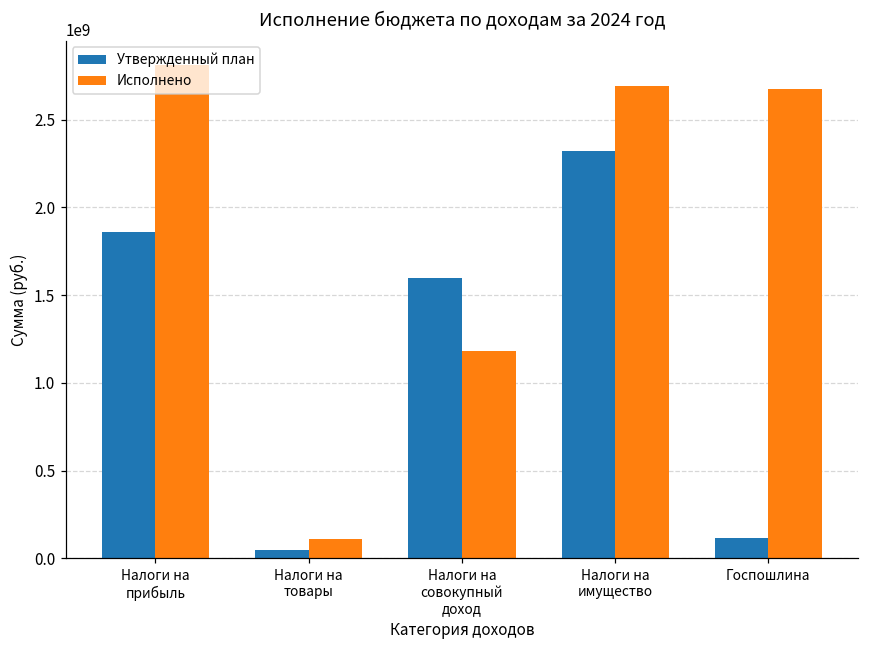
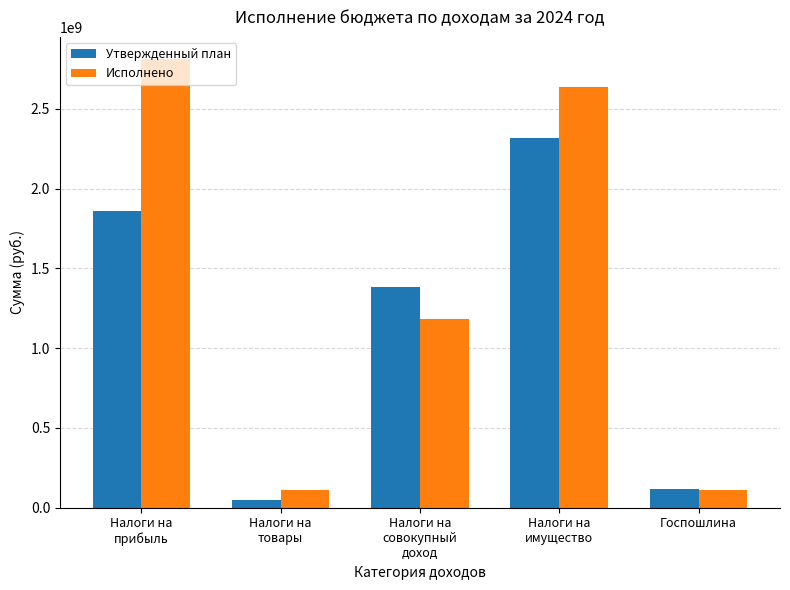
  {
    "Утвержденный план": {
      "Налоги на прибыль": 1860000000,
      "Налоги на товары": 50000000,
-     "Налоги на совокупный доход": 1600000000,
+     "Налоги на совокупный доход": 1380000000,
      "Налоги на имущество": 2320000000,
      "Госпошлина": 120000000
    },
    "Исполнено": {
      "Налоги на товары": 110000000,
      "Налоги на совокупный доход": 1180000000,
-     "Налоги на имущество": 2690000000,
-     "Госпошлина": 2680000000
+     "Налоги на имущество": 2640000000,
+     "Госпошлина": 110000000
    }
  }
